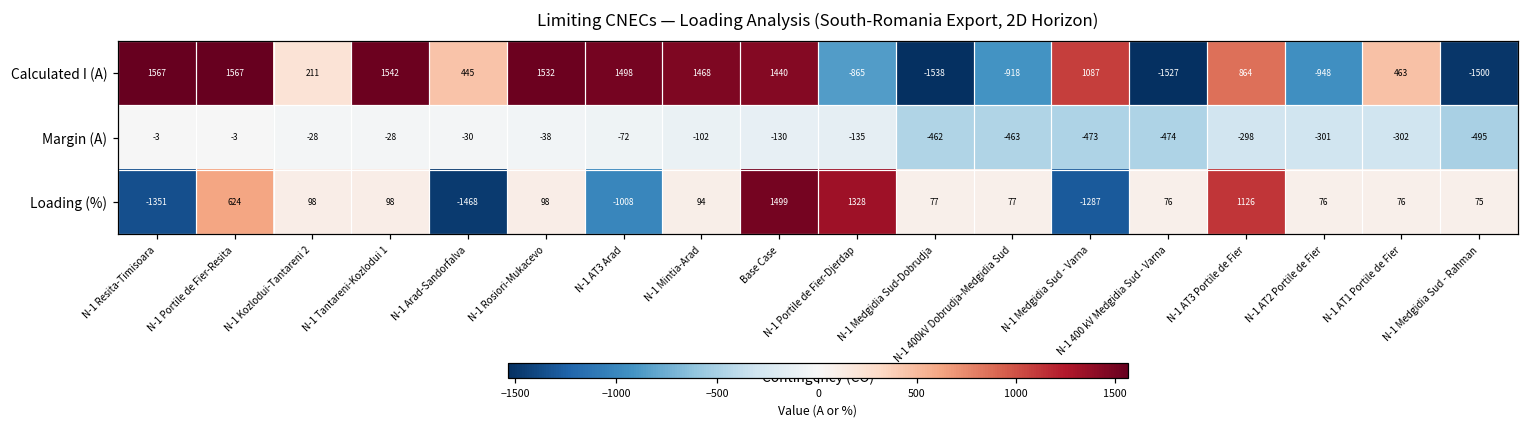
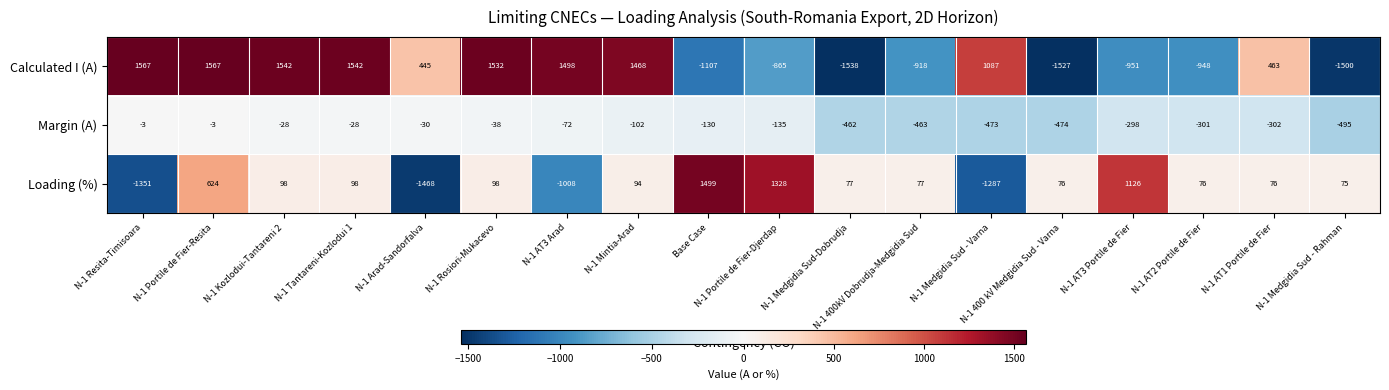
  {
    "Calculated I (A)": {
      "N-1 Resita-Timisoara": 1567,
      "N-1 Portile de Fier-Resita": 1567,
-     "N-1 Kozlodui-Tantareni 2": 211,
+     "N-1 Kozlodui-Tantareni 2": 1542,
      "N-1 Tantareni-Kozlodui 1": 1542,
      "N-1 Arad-Sandorfalva": 445,
      "N-1 Rosiori-Mukacevo": 1532,
      "N-1 AT3 Arad": 1498,
      "N-1 Mintia-Arad": 1468,
-     "Base Case": 1440,
+     "Base Case": -1107,
      "N-1 Portile de Fier-Djerdap": -865,
      "N-1 Medgidia Sud-Dobrudja": -1538,
      "N-1 400kV Dobrudja-Medgidia Sud": -918,
      "N-1 Medgidia Sud - Varna": 1087,
      "N-1 400 kV Medgidia Sud - Varna": -1527,
-     "N-1 AT3 Portile de Fier": 864,
+     "N-1 AT3 Portile de Fier": -951,
      "N-1 AT2 Portile de Fier": -948,
      "N-1 AT1 Portile de Fier": 463,
      "N-1 Medgidia Sud - Rahman": -1500
    },
    "Margin (A)": {
      "N-1 Resita-Timisoara": -3,
      "N-1 Portile de Fier-Resita": -3,
      "N-1 Kozlodui-Tantareni 2": -28,
      "N-1 Tantareni-Kozlodui 1": -28,
      "N-1 Arad-Sandorfalva": -30,
      "N-1 Rosiori-Mukacevo": -38,
      "N-1 AT3 Arad": -72,
      "N-1 Mintia-Arad": -102,
      "Base Case": -130,
      "N-1 Portile de Fier-Djerdap": -135,
      "N-1 Medgidia Sud-Dobrudja": -462,
      "N-1 400kV Dobrudja-Medgidia Sud": -463,
      "N-1 Medgidia Sud - Varna": -473,
      "N-1 400 kV Medgidia Sud - Varna": -474,
      "N-1 AT3 Portile de Fier": -298,
      "N-1 AT2 Portile de Fier": -301,
      "N-1 AT1 Portile de Fier": -302,
      "N-1 Medgidia Sud - Rahman": -495
    },
    "Loading (%)": {
      "N-1 Resita-Timisoara": -1351,
      "N-1 Portile de Fier-Resita": 624,
      "N-1 Kozlodui-Tantareni 2": 98,
      "N-1 Tantareni-Kozlodui 1": 98,
      "N-1 Arad-Sandorfalva": -1468,
      "N-1 Rosiori-Mukacevo": 98,
      "N-1 AT3 Arad": -1008,
      "N-1 Mintia-Arad": 94,
      "Base Case": 1499,
      "N-1 Portile de Fier-Djerdap": 1328,
      "N-1 Medgidia Sud-Dobrudja": 77,
      "N-1 400kV Dobrudja-Medgidia Sud": 77,
      "N-1 Medgidia Sud - Varna": -1287,
      "N-1 400 kV Medgidia Sud - Varna": 76,
      "N-1 AT3 Portile de Fier": 1126,
      "N-1 AT2 Portile de Fier": 76,
      "N-1 AT1 Portile de Fier": 76,
      "N-1 Medgidia Sud - Rahman": 75
    }
  }
